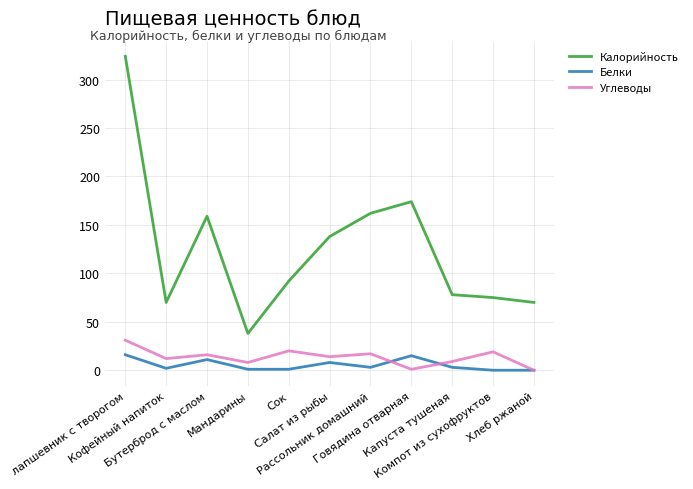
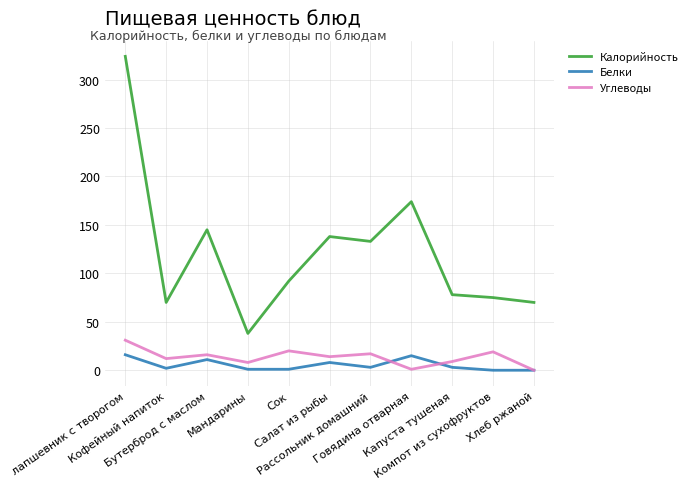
  {
    "Калорийность": {
      "лапшевник с творогом": 320,
      "Кофейный напиток": 70,
-     "Бутерброд с маслом": 160,
+     "Бутерброд с маслом": 150,
      "Мандарины": 40,
      "Сок": 90,
      "Салат из рыбы": 140,
-     "Рассольник домашний": 160,
+     "Рассольник домашний": 130,
      "Говядина отварная": 170,
      "Капуста тушеная": 80,
      "Компот из сухофруктов": 80,
      "Хлеб ржаной": 70
    },
    "Белки": {
      "лапшевник с творогом": 20,
      "Кофейный напиток": 0,
      "Бутерброд с маслом": 10,
      "Мандарины": 0,
      "Сок": 0,
      "Салат из рыбы": 10,
      "Рассольник домашний": 0,
      "Говядина отварная": 20,
      "Капуста тушеная": 0,
      "Компот из сухофруктов": 0
    },
    "Углеводы": {
      "лапшевник с творогом": 30,
      "Кофейный напиток": 10,
      "Бутерброд с маслом": 20,
      "Мандарины": 10,
      "Сок": 20,
      "Салат из рыбы": 10,
      "Рассольник домашний": 20,
      "Говядина отварная": 0,
      "Капуста тушеная": 10,
      "Компот из сухофруктов": 20
    }
  }
